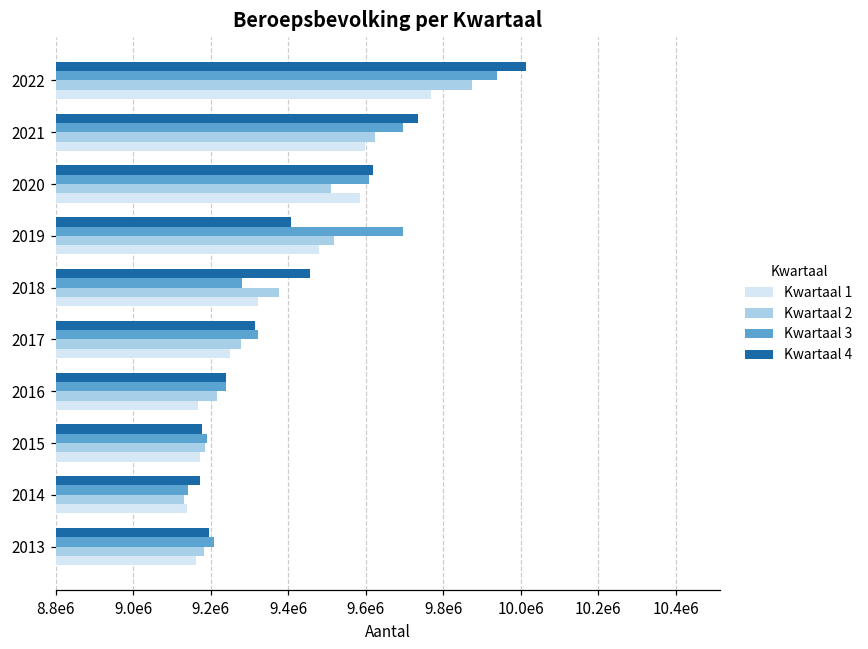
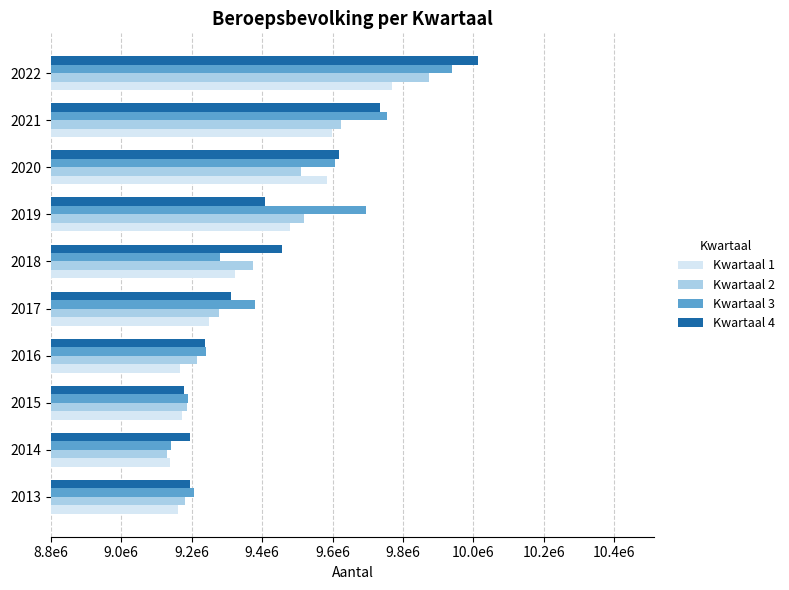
  {
    "Kwartaal 3": {
      "2022": 9940000,
-     "2021": 9700000,
+     "2021": 9760000,
      "2020": 9610000,
      "2019": 9700000,
      "2018": 9280000,
-     "2017": 9320000,
+     "2017": 9380000,
      "2016": 9240000,
      "2015": 9190000,
      "2014": 9140000,
      "2013": 9210000
    },
    "Kwartaal 4": {
      "2022": 10010000,
      "2021": 9730000,
      "2020": 9620000,
      "2019": 9410000,
      "2018": 9460000,
      "2017": 9310000,
      "2016": 9240000,
      "2015": 9180000,
-     "2014": 9170000,
+     "2014": 9190000,
      "2013": 9200000
    }
  }
